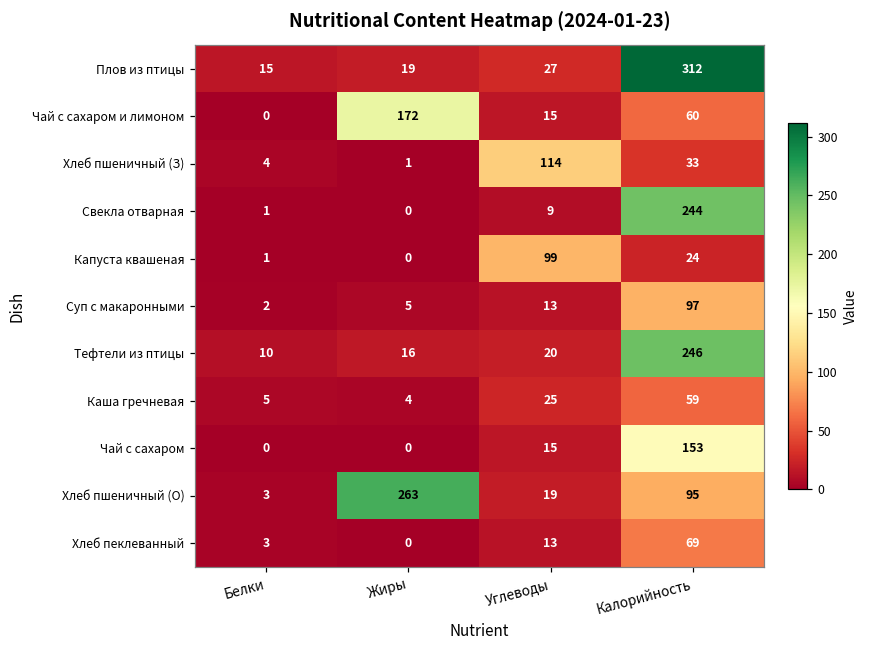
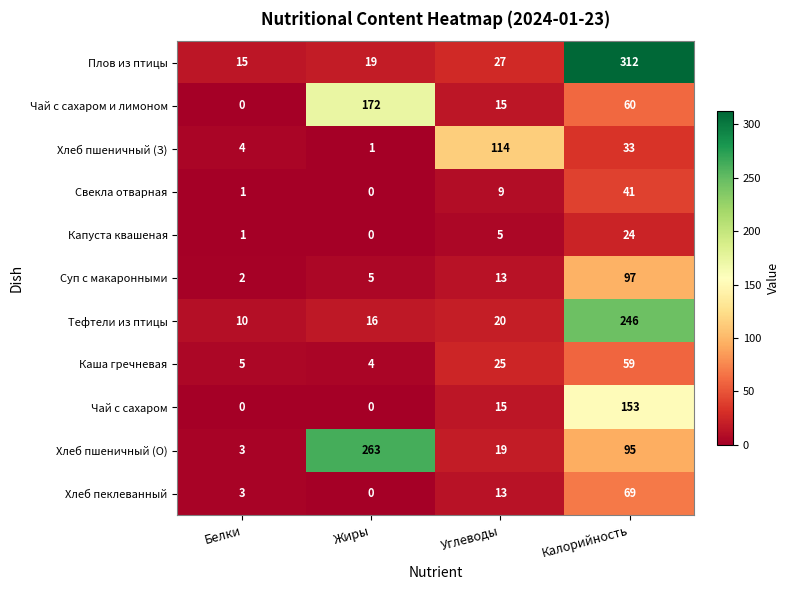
  {
    "Плов из птицы": {
      "Белки": 15,
      "Жиры": 19,
      "Углеводы": 27,
      "Калорийность": 312
    },
    "Чай с сахаром и лимоном": {
      "Белки": 0,
      "Жиры": 172,
      "Углеводы": 15,
      "Калорийность": 60
    },
    "Хлеб пшеничный (З)": {
      "Белки": 4,
      "Жиры": 1,
      "Углеводы": 114,
      "Калорийность": 33
    },
    "Свекла отварная": {
      "Белки": 1,
      "Жиры": 0,
      "Углеводы": 9,
-     "Калорийность": 244
+     "Калорийность": 41
    },
    "Капуста квашеная": {
      "Белки": 1,
      "Жиры": 0,
-     "Углеводы": 99,
+     "Углеводы": 5,
      "Калорийность": 24
    },
    "Суп с макаронными": {
      "Белки": 2,
      "Жиры": 5,
      "Углеводы": 13,
      "Калорийность": 97
    },
    "Тефтели из птицы": {
      "Белки": 10,
      "Жиры": 16,
      "Углеводы": 20,
      "Калорийность": 246
    },
    "Каша гречневая": {
      "Белки": 5,
      "Жиры": 4,
      "Углеводы": 25,
      "Калорийность": 59
    },
    "Чай с сахаром": {
      "Белки": 0,
      "Жиры": 0,
      "Углеводы": 15,
      "Калорийность": 153
    },
    "Хлеб пшеничный (О)": {
      "Белки": 3,
      "Жиры": 263,
      "Углеводы": 19,
      "Калорийность": 95
    },
    "Хлеб пеклеванный": {
      "Белки": 3,
      "Жиры": 0,
      "Углеводы": 13,
      "Калорийность": 69
    }
  }
